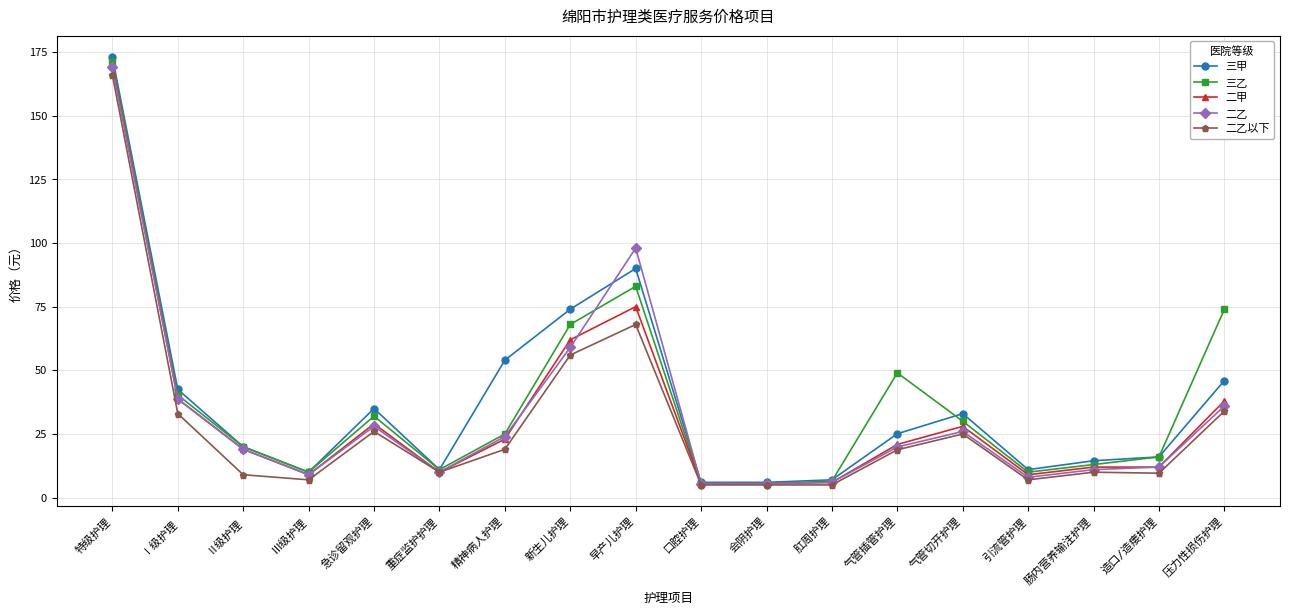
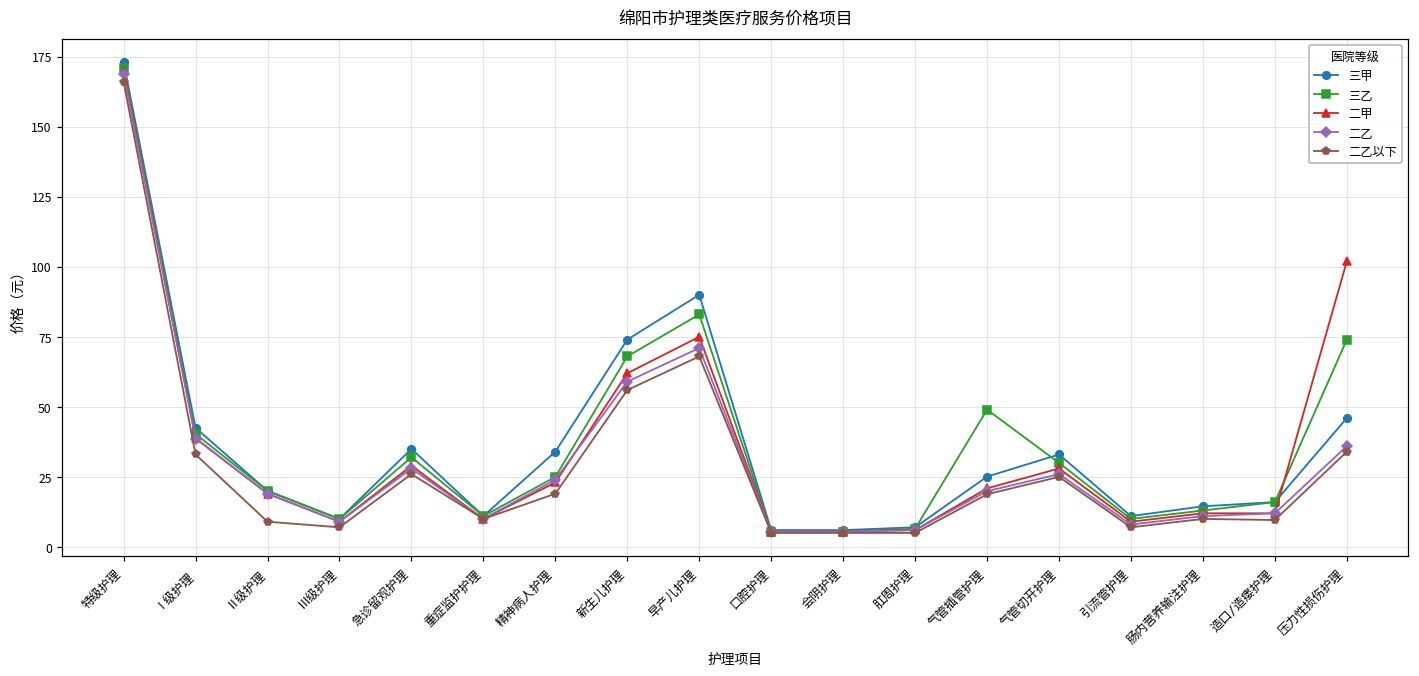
  {
    "三甲": {
      "特级护理": 173,
      "Ⅰ级护理": 43,
      "急诊留观护理": 35,
-     "精神病人护理": 54,
+     "精神病人护理": 34,
      "新生儿护理": 74,
      "早产儿护理": 90,
      "气管插管护理": 25,
      "气管切开护理": 33,
      "肠内营养输注护理": 15,
      "压力性损伤护理": 46
    },
    "三乙": {
      "特级护理": 171,
      "Ⅰ级护理": 40,
      "急诊留观护理": 32,
      "精神病人护理": 25,
      "新生儿护理": 68,
      "早产儿护理": 83,
      "气管插管护理": 49,
      "气管切开护理": 30,
      "肠内营养输注护理": 13,
      "压力性损伤护理": 74
    },
    "二甲": {
      "特级护理": 170,
      "新生儿护理": 62,
      "早产儿护理": 75,
      "气管切开护理": 28,
-     "压力性损伤护理": 38
+     "压力性损伤护理": 102
    },
    "二乙": {
      "特级护理": 169,
      "新生儿护理": 59,
-     "早产儿护理": 98,
+     "早产儿护理": 71,
      "压力性损伤护理": 36
    },
    "二乙以下": {
      "特级护理": 166,
      "Ⅰ级护理": 33,
      "Ⅱ级护理": 9,
      "Ⅲ级护理": 7,
      "急诊留观护理": 26,
      "精神病人护理": 19,
      "新生儿护理": 56,
      "早产儿护理": 68,
      "肛周护理": 5,
      "气管插管护理": 19,
      "引流管护理": 7,
      "造口/造瘘护理": 10,
      "压力性损伤护理": 34
    }
  }
